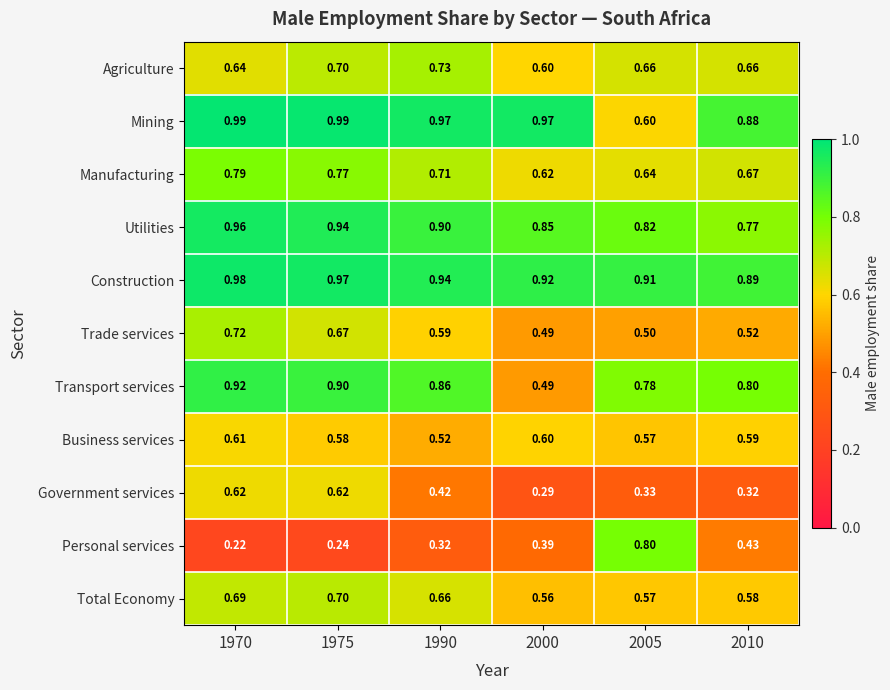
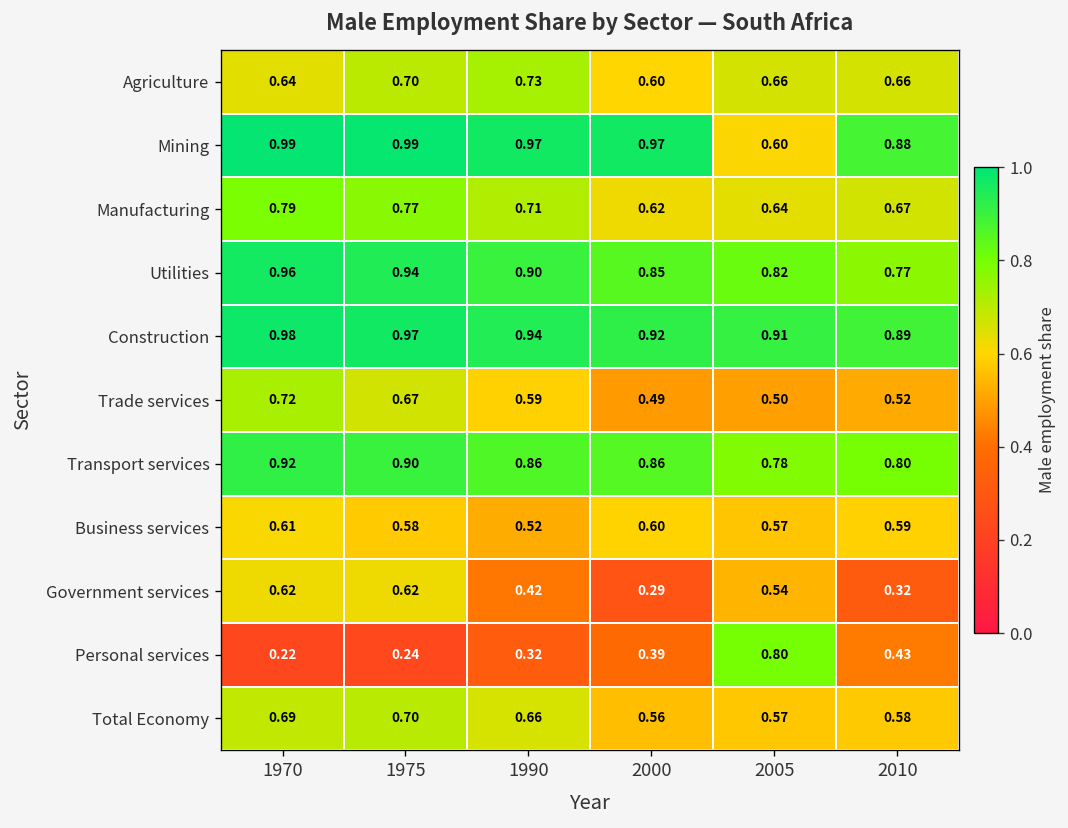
  {
    "Agriculture": {
      "1970": 0.64,
      "1975": 0.70,
      "1990": 0.73,
      "2000": 0.60,
      "2005": 0.66,
      "2010": 0.66
    },
    "Mining": {
      "1970": 0.99,
      "1975": 0.99,
      "1990": 0.97,
      "2000": 0.97,
      "2005": 0.60,
      "2010": 0.88
    },
    "Manufacturing": {
      "1970": 0.79,
      "1975": 0.77,
      "1990": 0.71,
      "2000": 0.62,
      "2005": 0.64,
      "2010": 0.67
    },
    "Utilities": {
      "1970": 0.96,
      "1975": 0.94,
      "1990": 0.90,
      "2000": 0.85,
      "2005": 0.82,
      "2010": 0.77
    },
    "Construction": {
      "1970": 0.98,
      "1975": 0.97,
      "1990": 0.94,
      "2000": 0.92,
      "2005": 0.91,
      "2010": 0.89
    },
    "Trade services": {
      "1970": 0.72,
      "1975": 0.67,
      "1990": 0.59,
      "2000": 0.49,
      "2005": 0.50,
      "2010": 0.52
    },
    "Transport services": {
      "1970": 0.92,
      "1975": 0.90,
      "1990": 0.86,
-     "2000": 0.49,
+     "2000": 0.86,
      "2005": 0.78,
      "2010": 0.80
    },
    "Business services": {
      "1970": 0.61,
      "1975": 0.58,
      "1990": 0.52,
      "2000": 0.60,
      "2005": 0.57,
      "2010": 0.59
    },
    "Government services": {
      "1970": 0.62,
      "1975": 0.62,
      "1990": 0.42,
      "2000": 0.29,
-     "2005": 0.33,
+     "2005": 0.54,
      "2010": 0.32
    },
    "Personal services": {
      "1970": 0.22,
      "1975": 0.24,
      "1990": 0.32,
      "2000": 0.39,
      "2005": 0.80,
      "2010": 0.43
    },
    "Total Economy": {
      "1970": 0.69,
      "1975": 0.70,
      "1990": 0.66,
      "2000": 0.56,
      "2005": 0.57,
      "2010": 0.58
    }
  }
